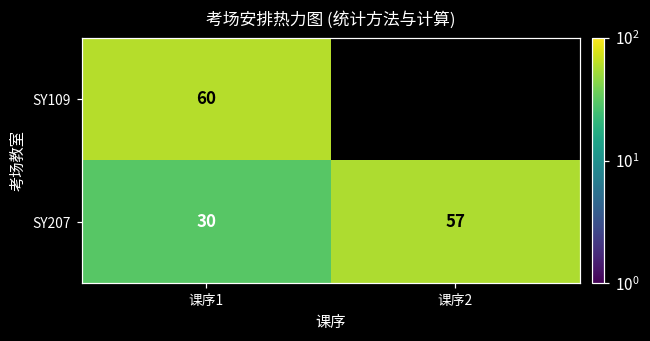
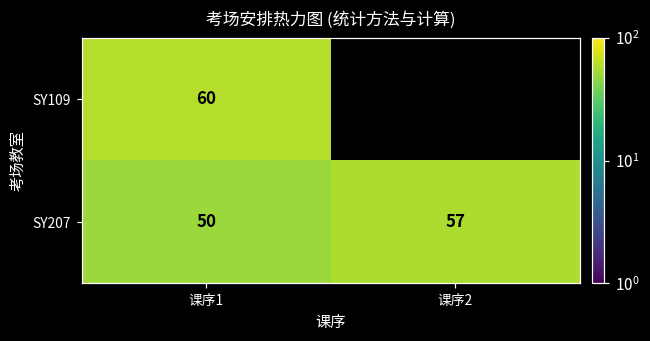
  {
    "SY109": {
      "课序1": 60
    },
    "SY207": {
-     "课序1": 30,
+     "课序1": 50,
      "课序2": 57
    }
  }
